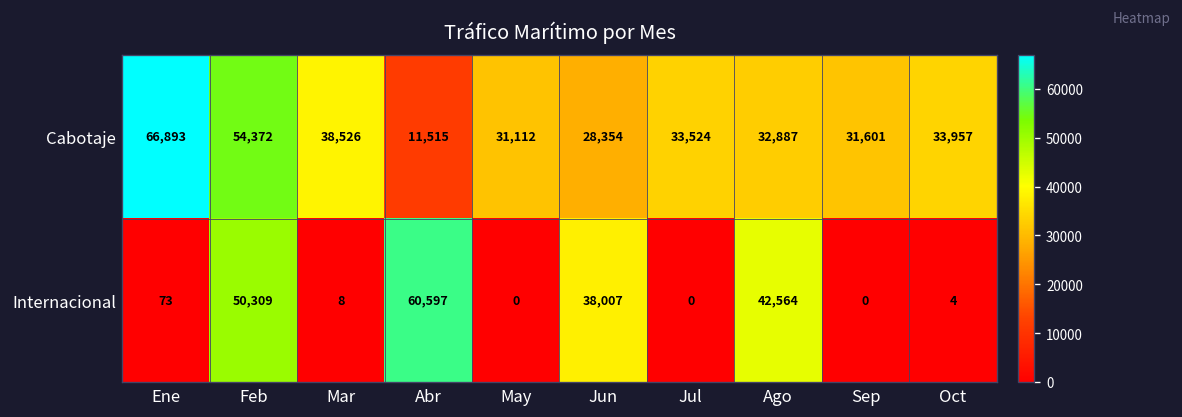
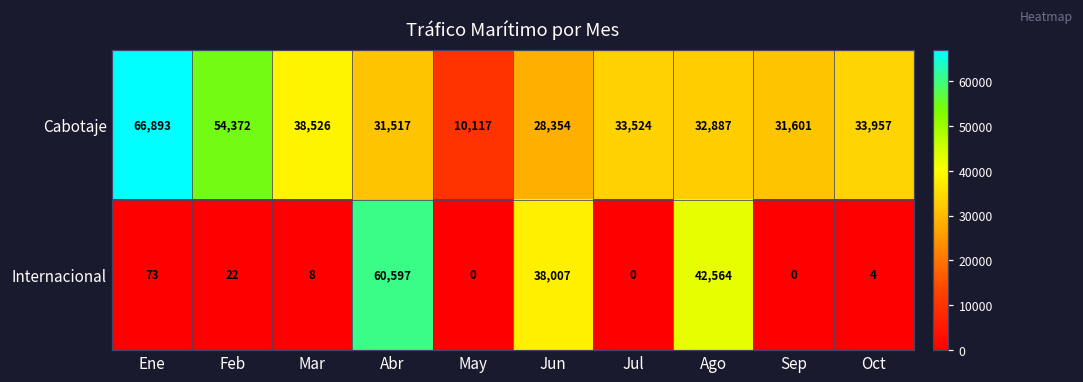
  {
    "Cabotaje": {
      "Ene": "66,893",
      "Feb": "54,372",
      "Mar": "38,526",
-     "Abr": "11,515",
-     "May": "31,112",
+     "Abr": "31,517",
+     "May": "10,117",
      "Jun": "28,354",
      "Jul": "33,524",
      "Ago": "32,887",
      "Sep": "31,601",
      "Oct": "33,957"
    },
    "Internacional": {
      "Ene": "73",
-     "Feb": "50,309",
+     "Feb": "22",
      "Mar": "8",
      "Abr": "60,597",
      "May": "0",
      "Jun": "38,007",
      "Jul": "0",
      "Ago": "42,564",
      "Sep": "0",
      "Oct": "4"
    }
  }
